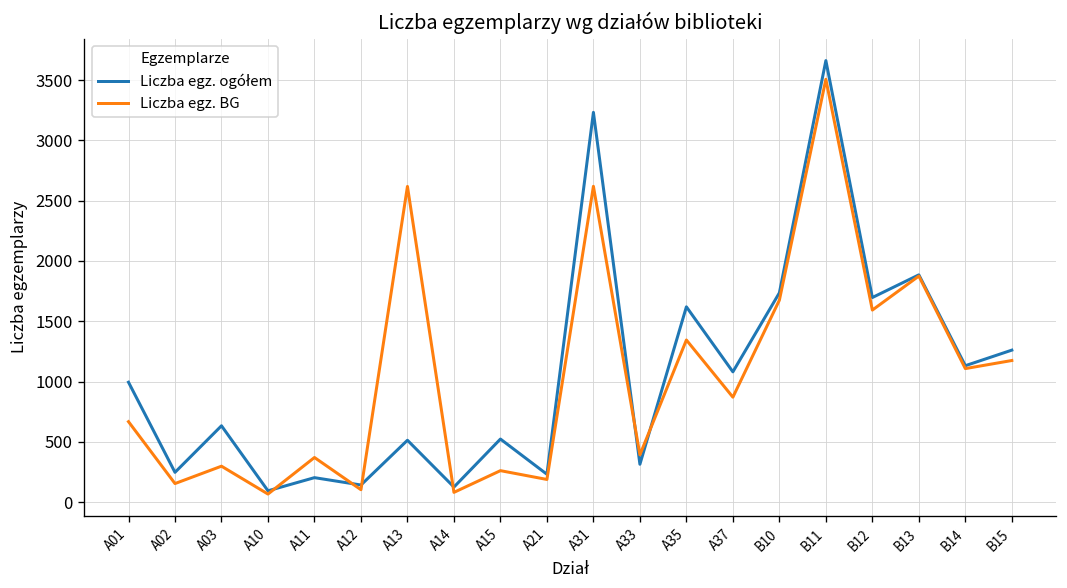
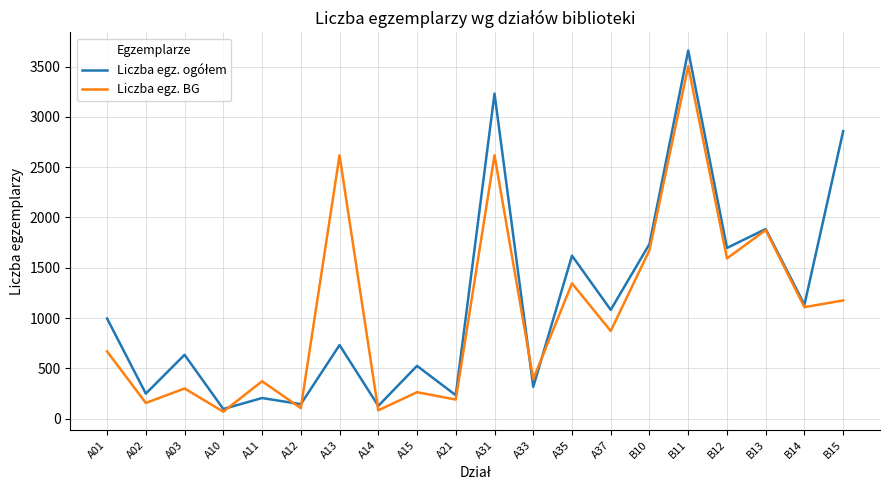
  {
    "Liczba egz. ogółem": {
      "A01": 1000,
      "A02": 250,
      "A03": 630,
      "A10": 100,
      "A11": 200,
      "A12": 140,
-     "A13": 510,
+     "A13": 730,
      "A14": 130,
      "A15": 520,
      "A21": 230,
      "A31": 3230,
      "A33": 320,
      "A35": 1620,
      "A37": 1080,
      "B10": 1740,
      "B11": 3660,
      "B12": 1700,
-     "B15": 1260
+     "B15": 2860
    },
    "Liczba egz. BG": {
      "A01": 670,
      "A02": 160,
      "A03": 300,
      "A10": 70,
      "A11": 370,
      "A12": 100,
      "A13": 2620,
      "A14": 80,
      "A15": 260,
      "A21": 190,
      "A31": 2620,
      "A33": 390,
      "A35": 1350,
      "A37": 870,
      "B10": 1680,
      "B11": 3510,
      "B12": 1590,
      "B15": 1180
    }
  }
